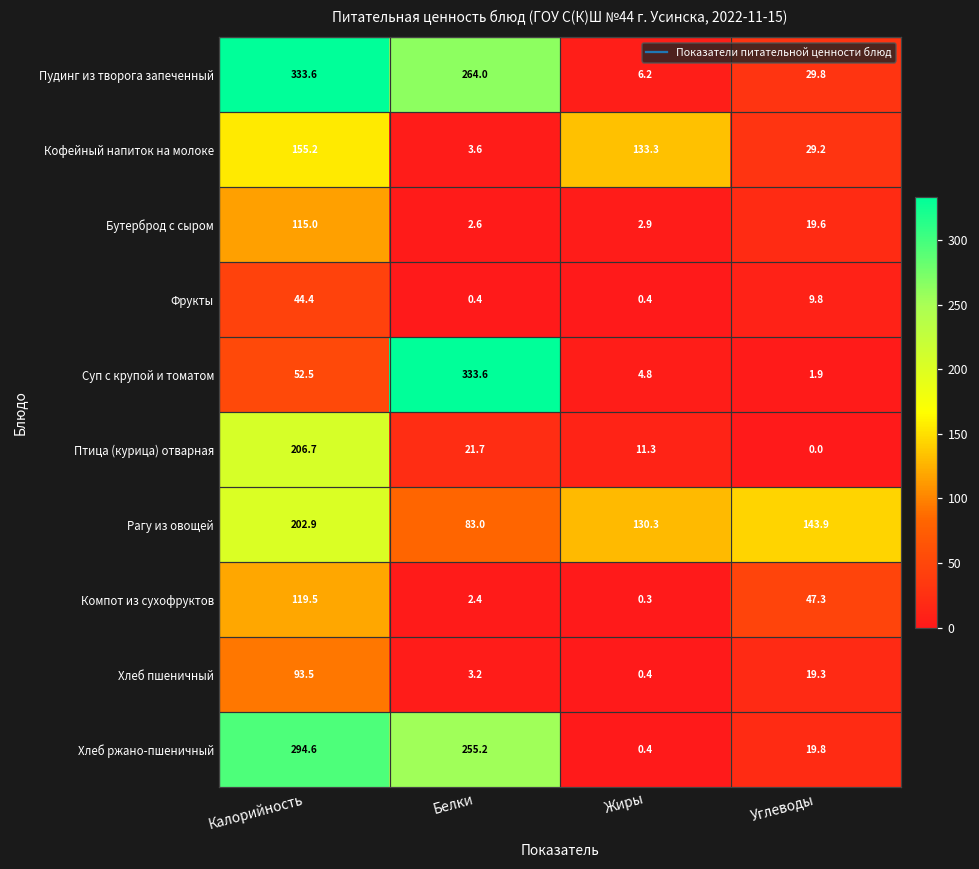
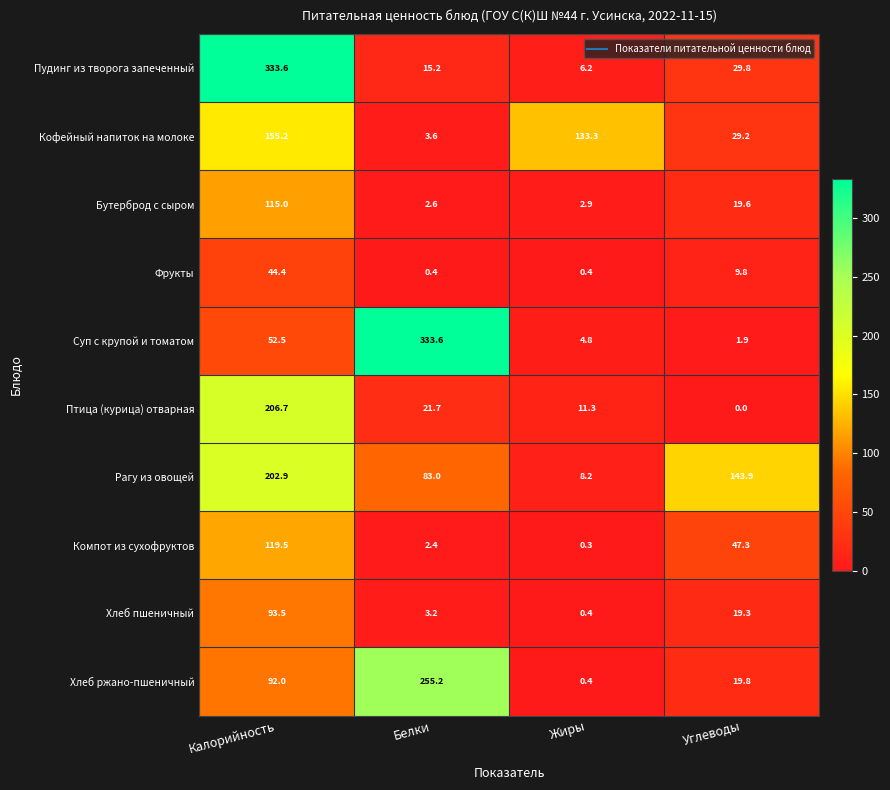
  {
    "Пудинг из творога запеченный": {
      "Калорийность": 333.6,
-     "Белки": 264.0,
+     "Белки": 15.2,
      "Жиры": 6.2,
      "Углеводы": 29.8
    },
    "Кофейный напиток на молоке": {
      "Калорийность": 155.2,
      "Белки": 3.6,
      "Жиры": 133.3,
      "Углеводы": 29.2
    },
    "Бутерброд с сыром": {
      "Калорийность": 115.0,
      "Белки": 2.6,
      "Жиры": 2.9,
      "Углеводы": 19.6
    },
    "Фрукты": {
      "Калорийность": 44.4,
      "Белки": 0.4,
      "Жиры": 0.4,
      "Углеводы": 9.8
    },
    "Суп с крупой и томатом": {
      "Калорийность": 52.5,
      "Белки": 333.6,
      "Жиры": 4.8,
      "Углеводы": 1.9
    },
    "Птица (курица) отварная": {
      "Калорийность": 206.7,
      "Белки": 21.7,
      "Жиры": 11.3,
      "Углеводы": 0.0
    },
    "Рагу из овощей": {
      "Калорийность": 202.9,
      "Белки": 83.0,
-     "Жиры": 130.3,
+     "Жиры": 8.2,
      "Углеводы": 143.9
    },
    "Компот из сухофруктов": {
      "Калорийность": 119.5,
      "Белки": 2.4,
      "Жиры": 0.3,
      "Углеводы": 47.3
    },
    "Хлеб пшеничный": {
      "Калорийность": 93.5,
      "Белки": 3.2,
      "Жиры": 0.4,
      "Углеводы": 19.3
    },
    "Хлеб ржано-пшеничный": {
-     "Калорийность": 294.6,
+     "Калорийность": 92.0,
      "Белки": 255.2,
      "Жиры": 0.4,
      "Углеводы": 19.8
    }
  }
